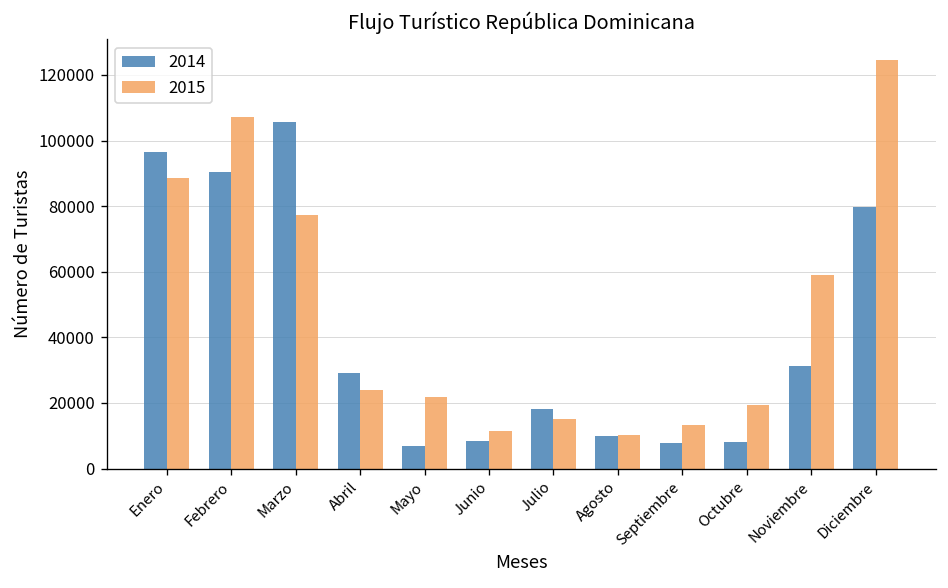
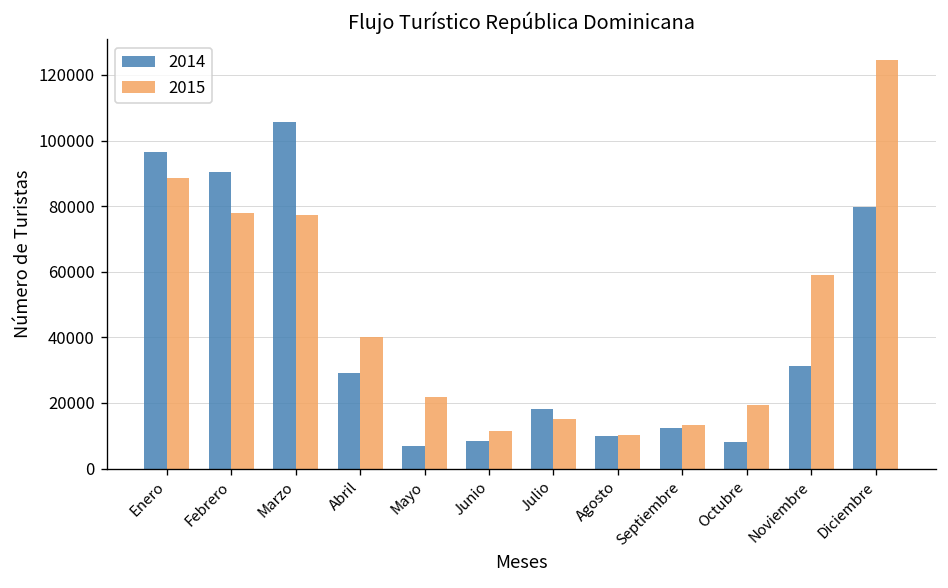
  {
    "2014": {
      "Enero": 97000,
      "Febrero": 90000,
      "Marzo": 106000,
      "Abril": 29000,
      "Mayo": 7000,
      "Junio": 8000,
      "Julio": 18000,
      "Agosto": 10000,
-     "Septiembre": 8000,
+     "Septiembre": 12000,
      "Octubre": 8000,
      "Noviembre": 31000,
      "Diciembre": 80000
    },
    "2015": {
      "Enero": 89000,
-     "Febrero": 107000,
+     "Febrero": 78000,
      "Marzo": 77000,
-     "Abril": 24000,
+     "Abril": 40000,
      "Mayo": 22000,
      "Junio": 12000,
      "Julio": 15000,
      "Agosto": 10000,
      "Septiembre": 13000,
      "Octubre": 19000,
      "Noviembre": 59000,
      "Diciembre": 125000
    }
  }
